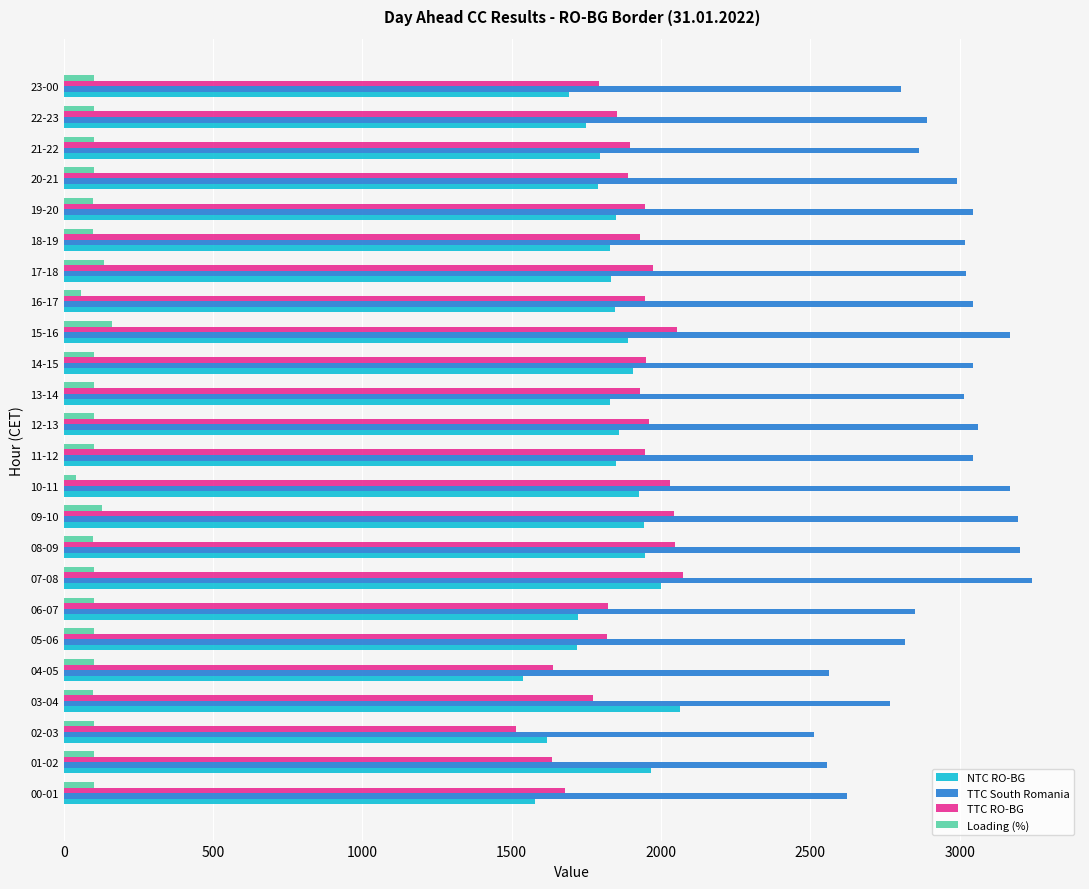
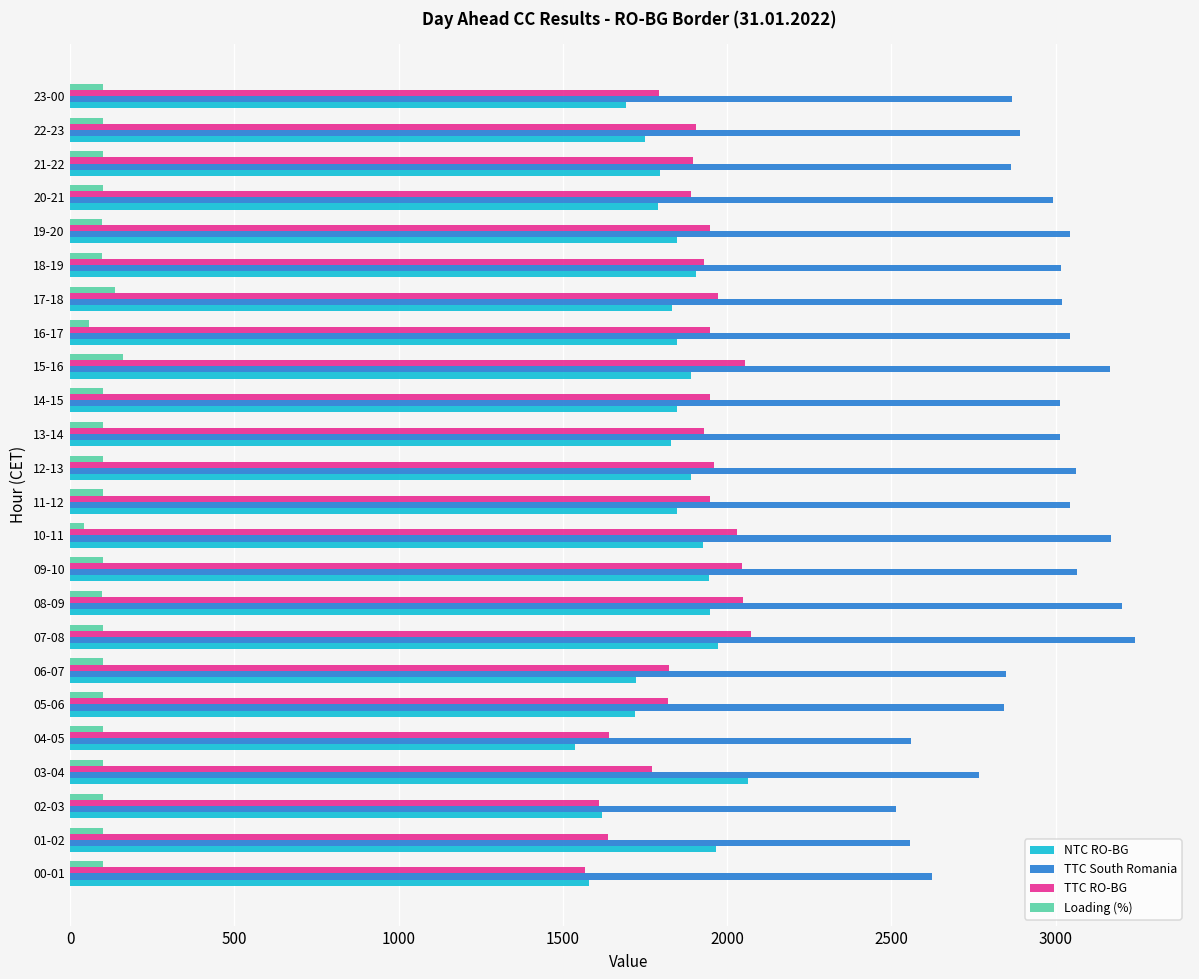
  {
    "NTC RO-BG": {
      "23-00": 1690,
      "22-23": 1750,
      "21-22": 1800,
      "20-21": 1790,
      "19-20": 1850,
-     "18-19": 1830,
+     "18-19": 1910,
      "17-18": 1830,
      "16-17": 1850,
      "15-16": 1890,
-     "14-15": 1910,
+     "14-15": 1850,
      "13-14": 1830,
-     "12-13": 1860,
+     "12-13": 1890,
      "11-12": 1850,
      "10-11": 1930,
      "09-10": 1940,
      "08-09": 1950,
-     "07-08": 2000,
+     "07-08": 1970,
      "06-07": 1720,
      "05-06": 1720,
      "04-05": 1540,
      "03-04": 2070,
      "02-03": 1620,
      "01-02": 1970,
      "00-01": 1580
    },
    "TTC South Romania": {
-     "23-00": 2800,
+     "23-00": 2870,
      "22-23": 2890,
      "21-22": 2870,
      "20-21": 2990,
      "19-20": 3040,
      "18-19": 3020,
      "17-18": 3020,
      "16-17": 3040,
      "15-16": 3170,
-     "14-15": 3050,
+     "14-15": 3010,
      "13-14": 3010,
      "12-13": 3060,
      "11-12": 3040,
      "10-11": 3170,
-     "09-10": 3190,
+     "09-10": 3060,
      "08-09": 3200,
      "07-08": 3240,
      "06-07": 2850,
-     "05-06": 2820,
+     "05-06": 2840,
      "04-05": 2560,
      "03-04": 2770,
      "02-03": 2510,
      "01-02": 2560,
      "00-01": 2620
    },
    "TTC RO-BG": {
      "23-00": 1790,
-     "22-23": 1850,
+     "22-23": 1910,
      "21-22": 1900,
      "20-21": 1890,
      "19-20": 1950,
      "18-19": 1930,
      "17-18": 1970,
      "16-17": 1950,
      "15-16": 2060,
      "14-15": 1950,
      "13-14": 1930,
      "12-13": 1960,
      "11-12": 1950,
      "10-11": 2030,
      "09-10": 2040,
      "08-09": 2050,
      "07-08": 2070,
      "06-07": 1820,
      "05-06": 1820,
      "04-05": 1640,
      "03-04": 1770,
-     "02-03": 1510,
+     "02-03": 1610,
      "01-02": 1640,
-     "00-01": 1680
+     "00-01": 1570
    },
    "Loading (%)": {
      "23-00": 100,
      "22-23": 100,
      "21-22": 100,
      "20-21": 100,
      "19-20": 100,
      "18-19": 100,
      "17-18": 140,
      "16-17": 60,
      "15-16": 160,
      "14-15": 100,
      "13-14": 100,
      "12-13": 100,
      "11-12": 100,
      "10-11": 40,
-     "09-10": 130,
+     "09-10": 100,
      "08-09": 100,
      "07-08": 100,
      "06-07": 100,
      "05-06": 100,
      "04-05": 100,
      "03-04": 100,
      "02-03": 100,
      "01-02": 100,
      "00-01": 100
    }
  }
